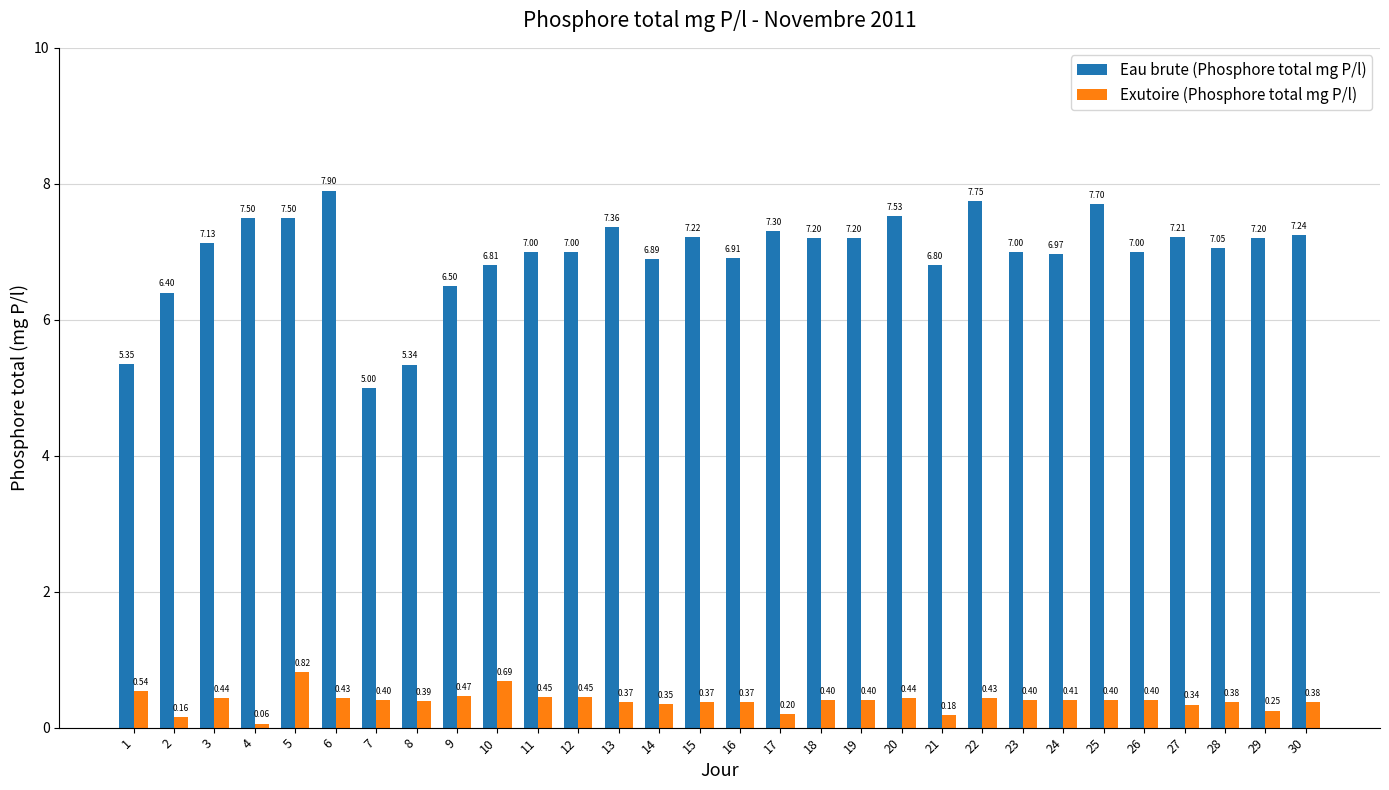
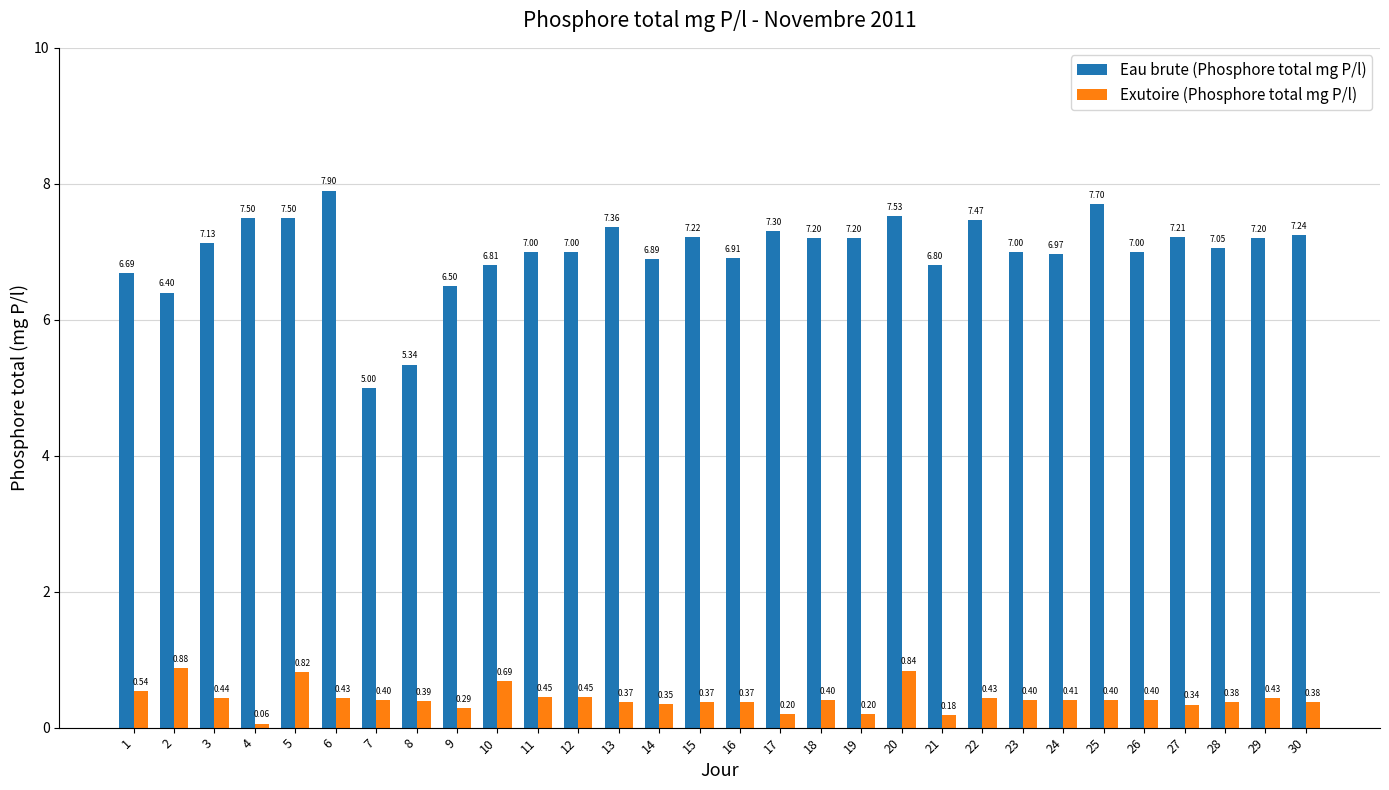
  {
    "Eau brute (Phosphore total mg P/l)": {
-     "1": 5.35,
+     "1": 6.69,
      "2": 6.40,
      "3": 7.13,
      "4": 7.50,
      "5": 7.50,
      "6": 7.90,
      "7": 5.00,
      "8": 5.34,
      "9": 6.50,
      "10": 6.81,
      "11": 7.00,
      "12": 7.00,
      "13": 7.36,
      "14": 6.89,
      "15": 7.22,
      "16": 6.91,
      "17": 7.30,
      "18": 7.20,
      "19": 7.20,
      "20": 7.53,
      "21": 6.80,
-     "22": 7.75,
+     "22": 7.47,
      "23": 7.00,
      "24": 6.97,
      "25": 7.70,
      "26": 7.00,
      "27": 7.21,
      "28": 7.05,
      "29": 7.20,
      "30": 7.24
    },
    "Exutoire (Phosphore total mg P/l)": {
      "1": 0.54,
-     "2": 0.16,
+     "2": 0.88,
      "3": 0.44,
      "4": 0.06,
      "5": 0.82,
      "6": 0.43,
      "7": 0.40,
      "8": 0.39,
-     "9": 0.47,
+     "9": 0.29,
      "10": 0.69,
      "11": 0.45,
      "12": 0.45,
      "13": 0.37,
      "14": 0.35,
      "15": 0.37,
      "16": 0.37,
      "17": 0.20,
      "18": 0.40,
-     "19": 0.40,
-     "20": 0.44,
+     "19": 0.20,
+     "20": 0.84,
      "21": 0.18,
      "22": 0.43,
      "23": 0.40,
      "24": 0.41,
      "25": 0.40,
      "26": 0.40,
      "27": 0.34,
      "28": 0.38,
-     "29": 0.25,
+     "29": 0.43,
      "30": 0.38
    }
  }
